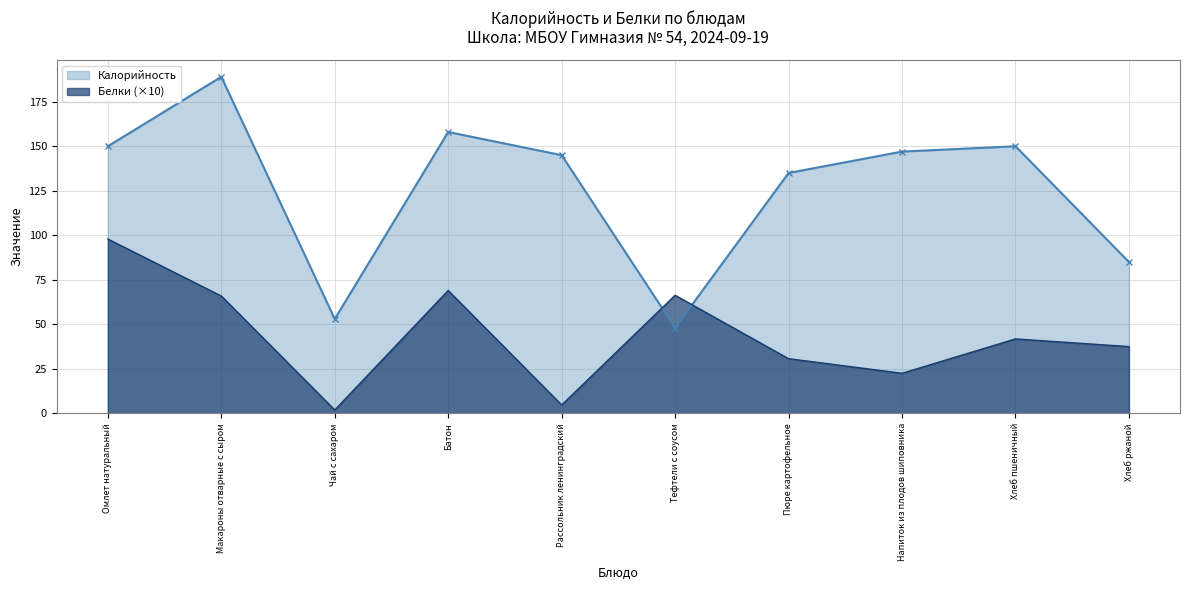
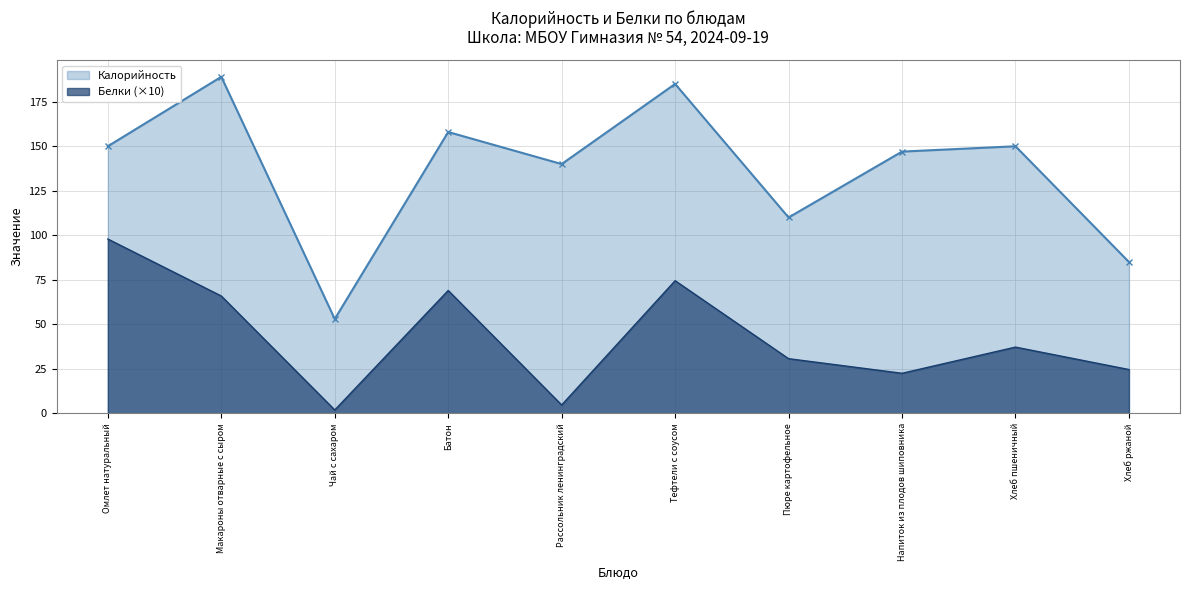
  {
    "Калорийность": {
      "Омлет натуральный": 150,
      "Макароны отварные с сыром": 189,
      "Чай с сахаром": 53,
      "Батон": 158,
-     "Рассольник ленинградский": 145,
-     "Тефтели с соусом": 48,
-     "Пюре картофельное": 135,
+     "Рассольник ленинградский": 140,
+     "Тефтели с соусом": 185,
+     "Пюре картофельное": 110,
      "Напиток из плодов шиповника": 147,
      "Хлеб пшеничный": 150,
      "Хлеб ржаной": 85
    },
    "Белки (×10)": {
      "Омлет натуральный": 98,
      "Макароны отварные с сыром": 66,
      "Чай с сахаром": 2,
      "Батон": 69,
      "Рассольник ленинградский": 5,
-     "Тефтели с соусом": 66,
+     "Тефтели с соусом": 75,
      "Пюре картофельное": 31,
      "Напиток из плодов шиповника": 23,
-     "Хлеб пшеничный": 42,
-     "Хлеб ржаной": 38
+     "Хлеб пшеничный": 37,
+     "Хлеб ржаной": 25
    }
  }
